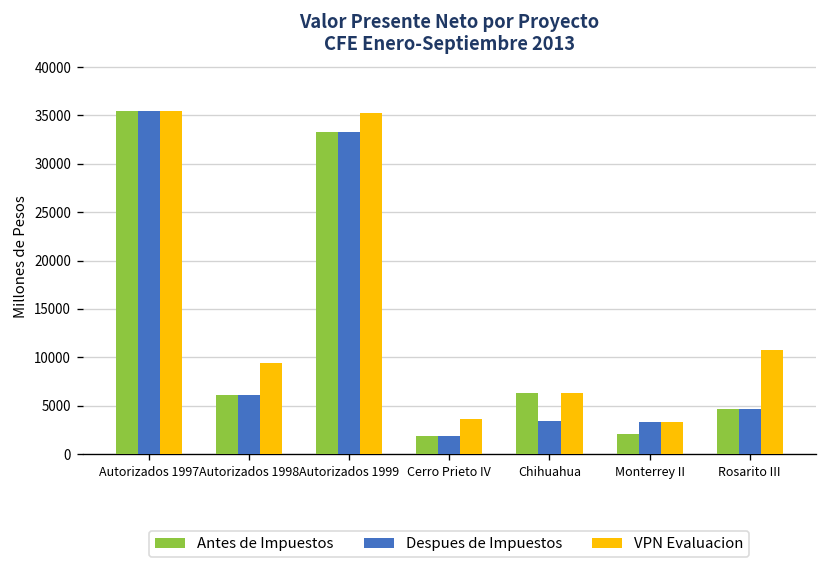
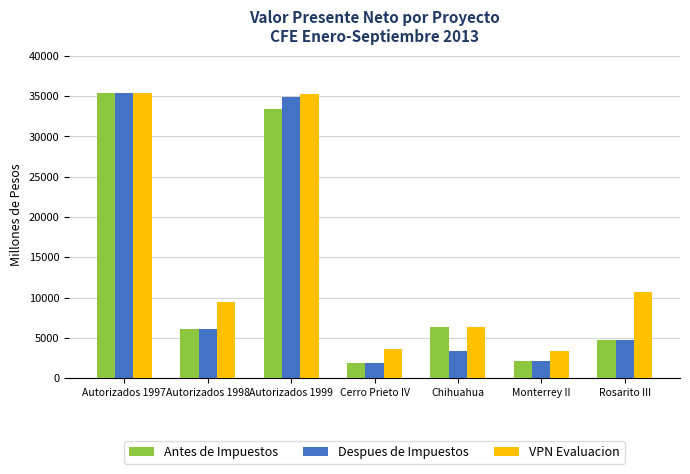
  {
    "Antes de Impuestos": {
      "Autorizados 1997": 35000,
      "Autorizados 1998": 6000,
      "Autorizados 1999": 33000,
      "Cerro Prieto IV": 2000,
      "Chihuahua": 6000,
      "Monterrey II": 2000,
      "Rosarito III": 5000
    },
    "Despues de Impuestos": {
      "Autorizados 1997": 35000,
      "Autorizados 1998": 6000,
-     "Autorizados 1999": 33000,
+     "Autorizados 1999": 35000,
      "Cerro Prieto IV": 2000,
      "Chihuahua": 3000,
-     "Monterrey II": 3000,
+     "Monterrey II": 2000,
      "Rosarito III": 5000
    },
    "VPN Evaluacion": {
      "Autorizados 1997": 35000,
      "Autorizados 1998": 9000,
      "Autorizados 1999": 35000,
      "Cerro Prieto IV": 4000,
      "Chihuahua": 6000,
      "Monterrey II": 3000,
      "Rosarito III": 11000
    }
  }
